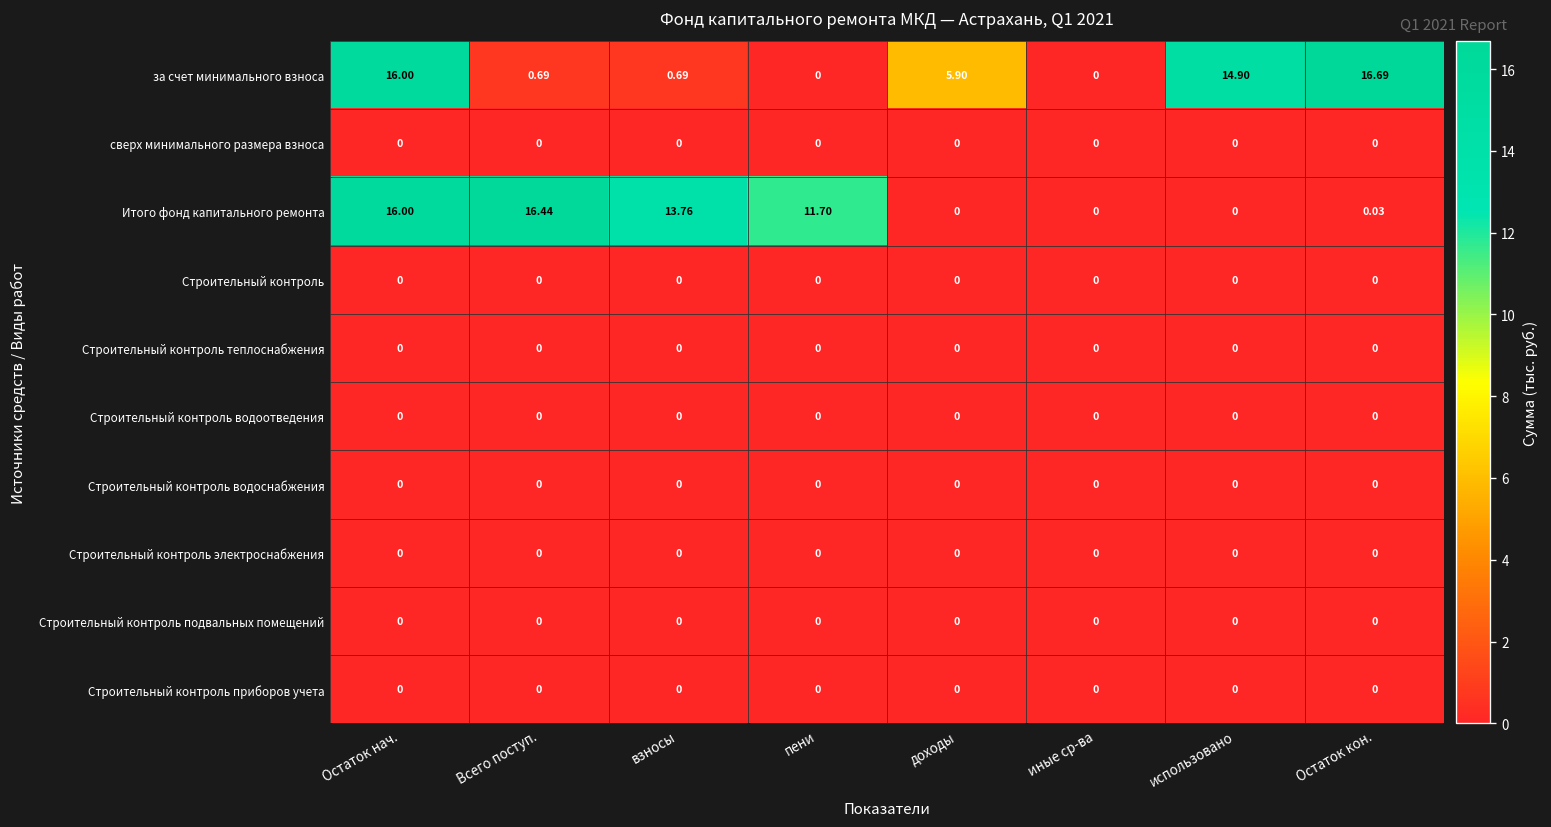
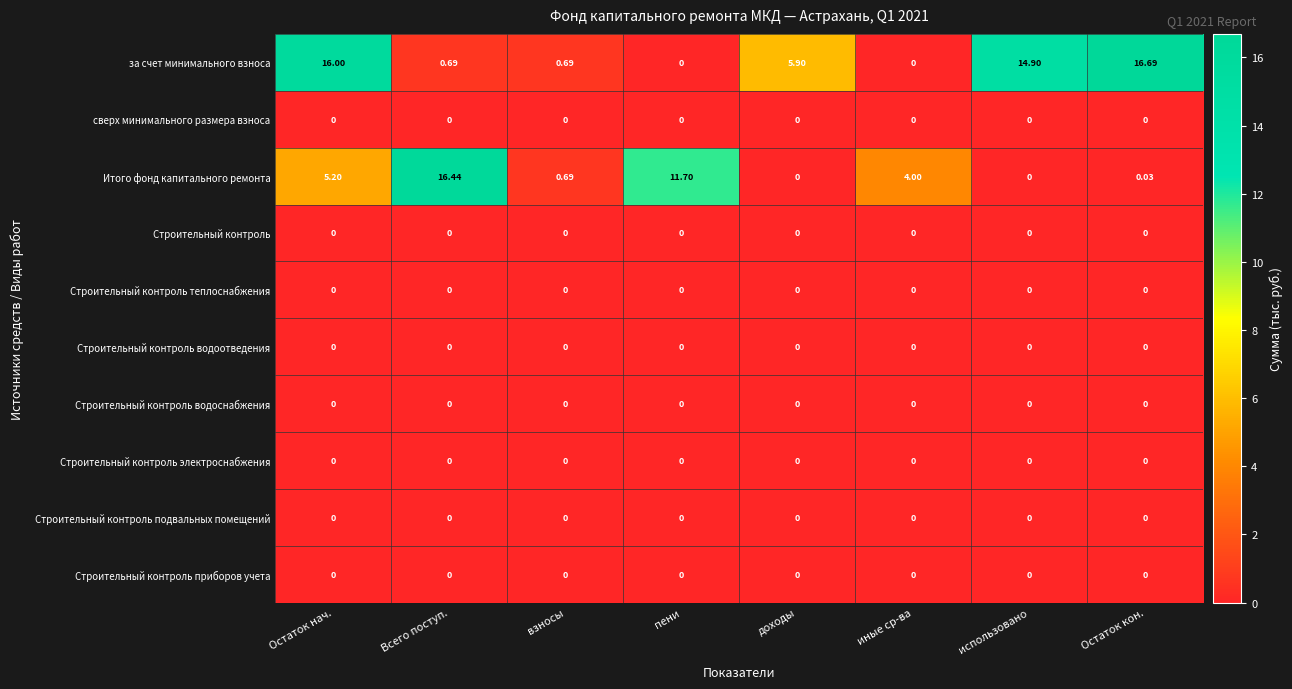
  {
    "за счет минимального взноса": {
      "Остаток нач.": 16.00,
      "Всего поступ.": 0.69,
      "взносы": 0.69,
      "пени": 0,
      "доходы": 5.90,
      "иные ср-ва": 0,
      "использовано": 14.90,
      "Остаток кон.": 16.69
    },
    "сверх минимального размера взноса": {
      "Остаток нач.": 0,
      "Всего поступ.": 0,
      "взносы": 0,
      "пени": 0,
      "доходы": 0,
      "иные ср-ва": 0,
      "использовано": 0,
      "Остаток кон.": 0
    },
    "Итого фонд капитального ремонта": {
-     "Остаток нач.": 16.00,
+     "Остаток нач.": 5.20,
      "Всего поступ.": 16.44,
-     "взносы": 13.76,
+     "взносы": 0.69,
      "пени": 11.70,
      "доходы": 0,
-     "иные ср-ва": 0,
+     "иные ср-ва": 4.00,
      "использовано": 0,
      "Остаток кон.": 0.03
    },
    "Строительный контроль": {
      "Остаток нач.": 0,
      "Всего поступ.": 0,
      "взносы": 0,
      "пени": 0,
      "доходы": 0,
      "иные ср-ва": 0,
      "использовано": 0,
      "Остаток кон.": 0
    },
    "Строительный контроль теплоснабжения": {
      "Остаток нач.": 0,
      "Всего поступ.": 0,
      "взносы": 0,
      "пени": 0,
      "доходы": 0,
      "иные ср-ва": 0,
      "использовано": 0,
      "Остаток кон.": 0
    },
    "Строительный контроль водоотведения": {
      "Остаток нач.": 0,
      "Всего поступ.": 0,
      "взносы": 0,
      "пени": 0,
      "доходы": 0,
      "иные ср-ва": 0,
      "использовано": 0,
      "Остаток кон.": 0
    },
    "Строительный контроль водоснабжения": {
      "Остаток нач.": 0,
      "Всего поступ.": 0,
      "взносы": 0,
      "пени": 0,
      "доходы": 0,
      "иные ср-ва": 0,
      "использовано": 0,
      "Остаток кон.": 0
    },
    "Строительный контроль электроснабжения": {
      "Остаток нач.": 0,
      "Всего поступ.": 0,
      "взносы": 0,
      "пени": 0,
      "доходы": 0,
      "иные ср-ва": 0,
      "использовано": 0,
      "Остаток кон.": 0
    },
    "Строительный контроль подвальных помещений": {
      "Остаток нач.": 0,
      "Всего поступ.": 0,
      "взносы": 0,
      "пени": 0,
      "доходы": 0,
      "иные ср-ва": 0,
      "использовано": 0,
      "Остаток кон.": 0
    },
    "Строительный контроль приборов учета": {
      "Остаток нач.": 0,
      "Всего поступ.": 0,
      "взносы": 0,
      "пени": 0,
      "доходы": 0,
      "иные ср-ва": 0,
      "использовано": 0,
      "Остаток кон.": 0
    }
  }
